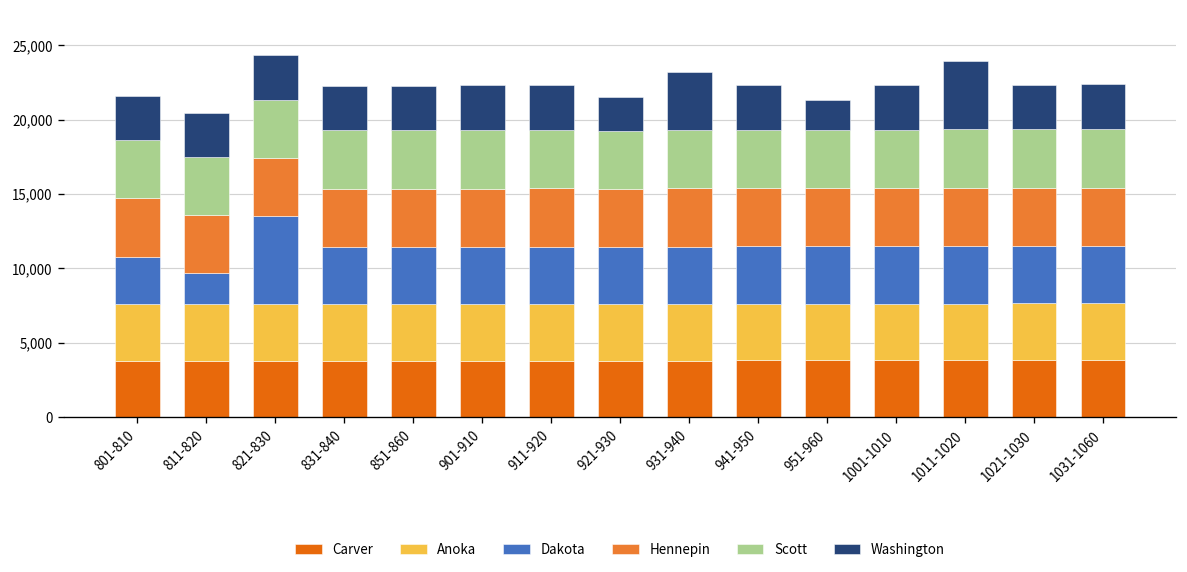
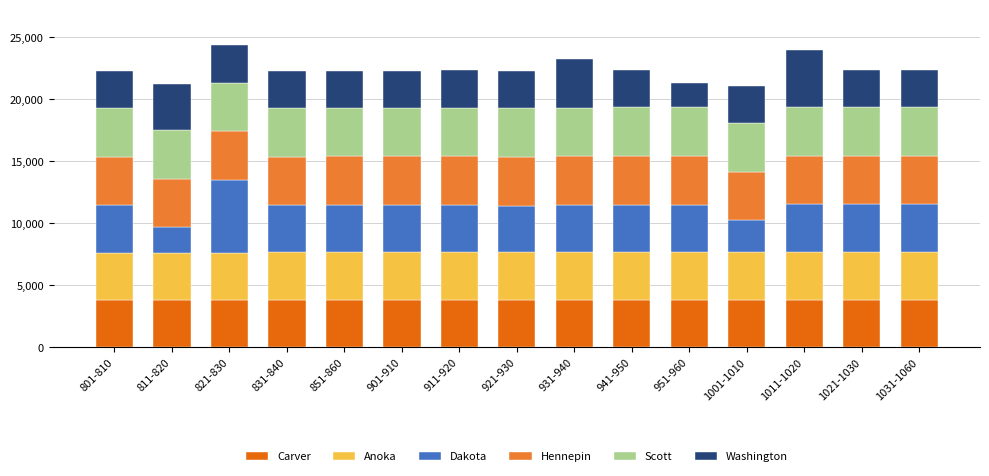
  {
    "Anoka": {
      "801-810": "3,800",
      "811-820": "3,800",
      "821-830": "3,800",
      "831-840": "3,800",
      "851-860": "3,800",
      "901-910": "3,800",
      "911-920": "3,800",
      "921-930": "3,800",
      "931-940": "3,800",
      "941-950": "3,800",
      "951-960": "3,800",
      "1001-1010": "3,800",
      "1011-1020": "3,800",
      "1021-1030": "3,800",
      "1031-1060": "3,800"
    },
    "Dakota": {
-     "801-810": "3,200",
+     "801-810": "3,800",
      "811-820": "2,000",
      "821-830": "5,900",
      "831-840": "3,800",
      "851-860": "3,800",
      "901-910": "3,800",
      "911-920": "3,800",
      "921-930": "3,800",
      "931-940": "3,800",
      "941-950": "3,900",
      "951-960": "3,900",
-     "1001-1010": "3,900",
+     "1001-1010": "2,600",
      "1011-1020": "3,900",
      "1021-1030": "3,900",
      "1031-1060": "3,900"
    },
    "Scott": {
      "801-810": "3,900",
      "811-820": "3,900",
      "821-830": "3,900",
      "831-840": "3,900",
      "851-860": "3,900",
      "901-910": "3,900",
      "911-920": "3,900",
      "921-930": "3,900",
      "931-940": "3,900",
      "941-950": "3,900",
      "951-960": "3,900",
      "1001-1010": "3,900",
      "1011-1020": "3,900",
      "1021-1030": "3,900",
      "1031-1060": "3,900"
    },
    "Washington": {
      "801-810": "3,000",
-     "811-820": "3,000",
+     "811-820": "3,700",
      "821-830": "3,000",
      "831-840": "3,000",
      "851-860": "3,000",
      "901-910": "3,000",
      "911-920": "3,000",
-     "921-930": "2,200",
+     "921-930": "3,000",
      "931-940": "3,900",
      "941-950": "3,000",
      "951-960": "2,000",
      "1001-1010": "3,000",
      "1011-1020": "4,600",
      "1021-1030": "3,000",
      "1031-1060": "3,000"
    }
  }
